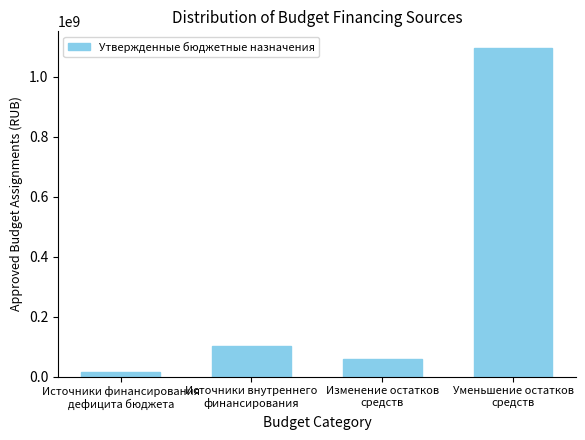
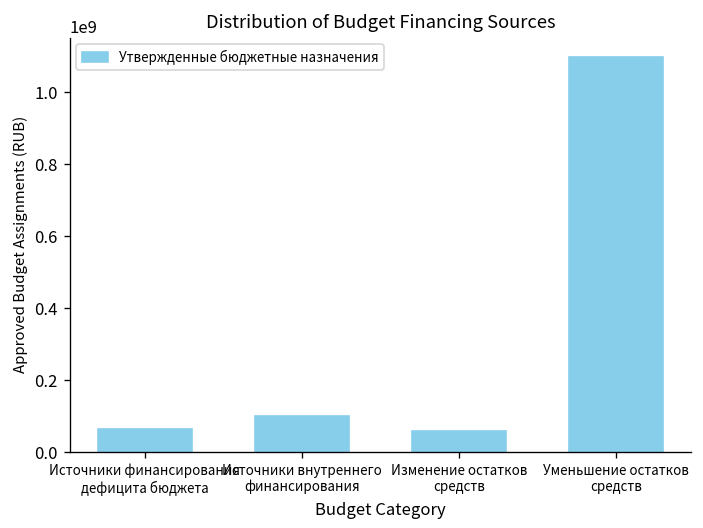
  {
-   "Источники финансирования дефицита бюджета": 20000000,
+   "Источники финансирования дефицита бюджета": 60000000,
    "Источники внутреннего финансирования": 100000000,
    "Изменение остатков средств": 60000000,
    "Уменьшение остатков средств": 1100000000
  }
